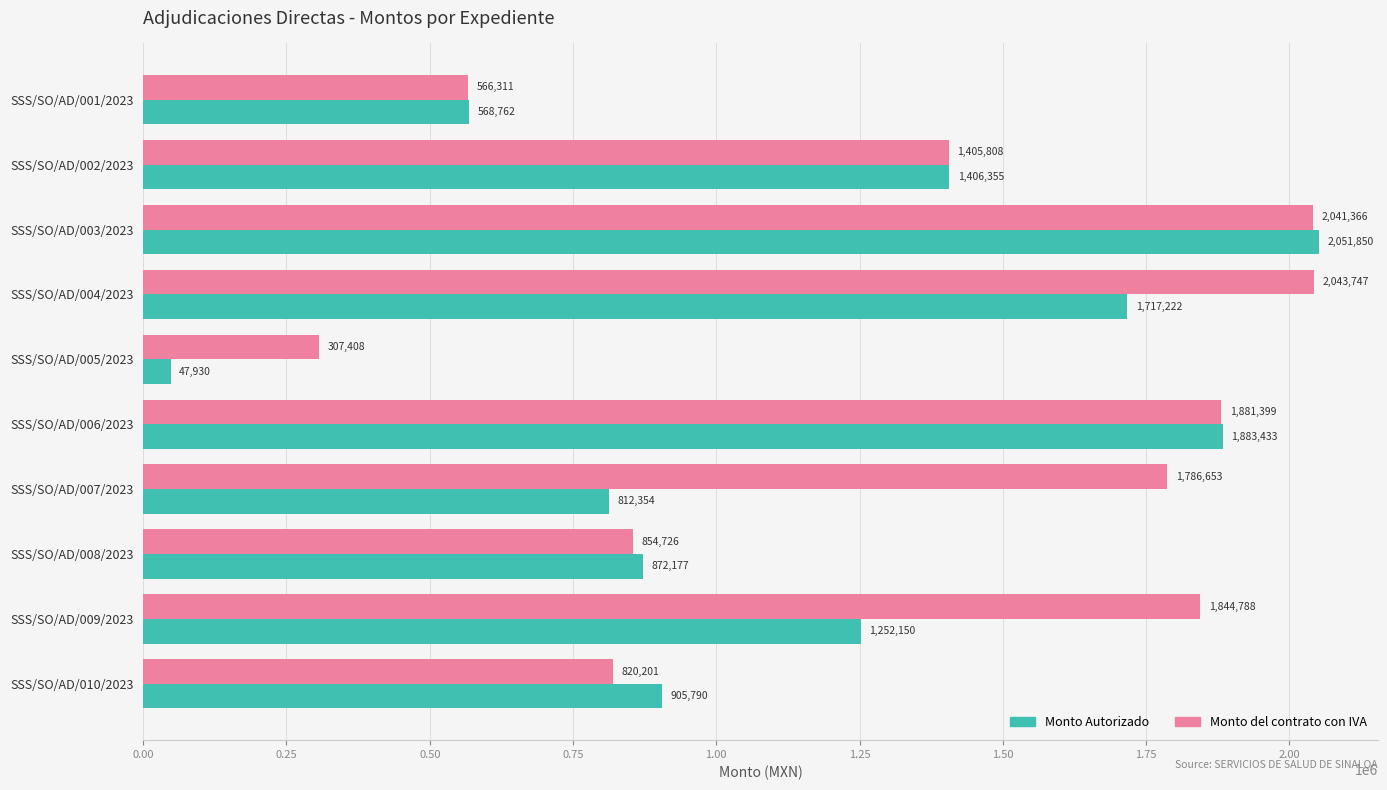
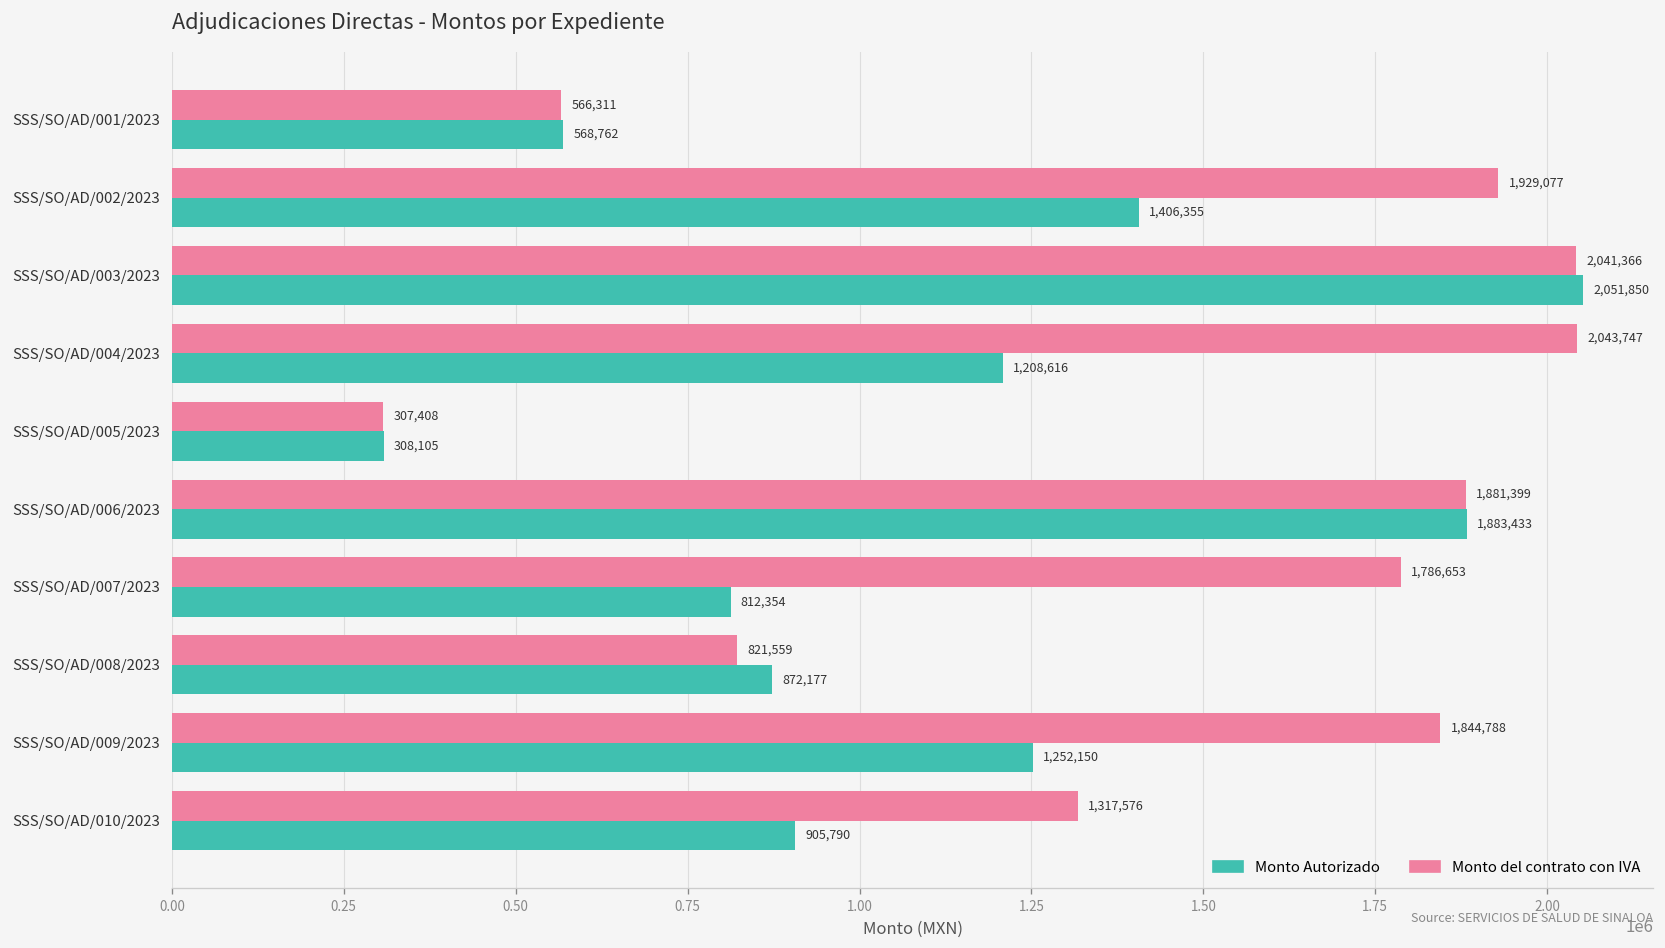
  {
    "Monto Autorizado": {
      "SSS/SO/AD/001/2023": "568,762",
      "SSS/SO/AD/002/2023": "1,406,355",
      "SSS/SO/AD/003/2023": "2,051,850",
-     "SSS/SO/AD/004/2023": "1,717,222",
-     "SSS/SO/AD/005/2023": "47,930",
+     "SSS/SO/AD/004/2023": "1,208,616",
+     "SSS/SO/AD/005/2023": "308,105",
      "SSS/SO/AD/006/2023": "1,883,433",
      "SSS/SO/AD/007/2023": "812,354",
      "SSS/SO/AD/008/2023": "872,177",
      "SSS/SO/AD/009/2023": "1,252,150",
      "SSS/SO/AD/010/2023": "905,790"
    },
    "Monto del contrato con IVA": {
      "SSS/SO/AD/001/2023": "566,311",
-     "SSS/SO/AD/002/2023": "1,405,808",
+     "SSS/SO/AD/002/2023": "1,929,077",
      "SSS/SO/AD/003/2023": "2,041,366",
      "SSS/SO/AD/004/2023": "2,043,747",
      "SSS/SO/AD/005/2023": "307,408",
      "SSS/SO/AD/006/2023": "1,881,399",
      "SSS/SO/AD/007/2023": "1,786,653",
-     "SSS/SO/AD/008/2023": "854,726",
+     "SSS/SO/AD/008/2023": "821,559",
      "SSS/SO/AD/009/2023": "1,844,788",
-     "SSS/SO/AD/010/2023": "820,201"
+     "SSS/SO/AD/010/2023": "1,317,576"
    }
  }
